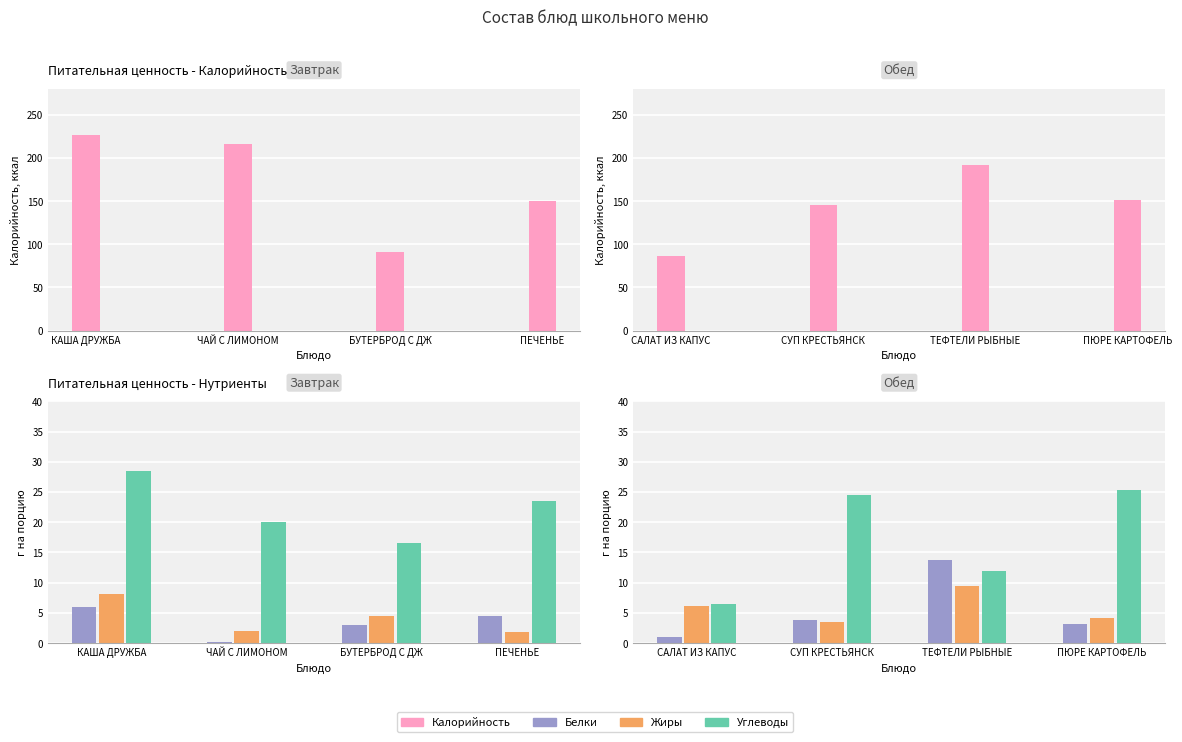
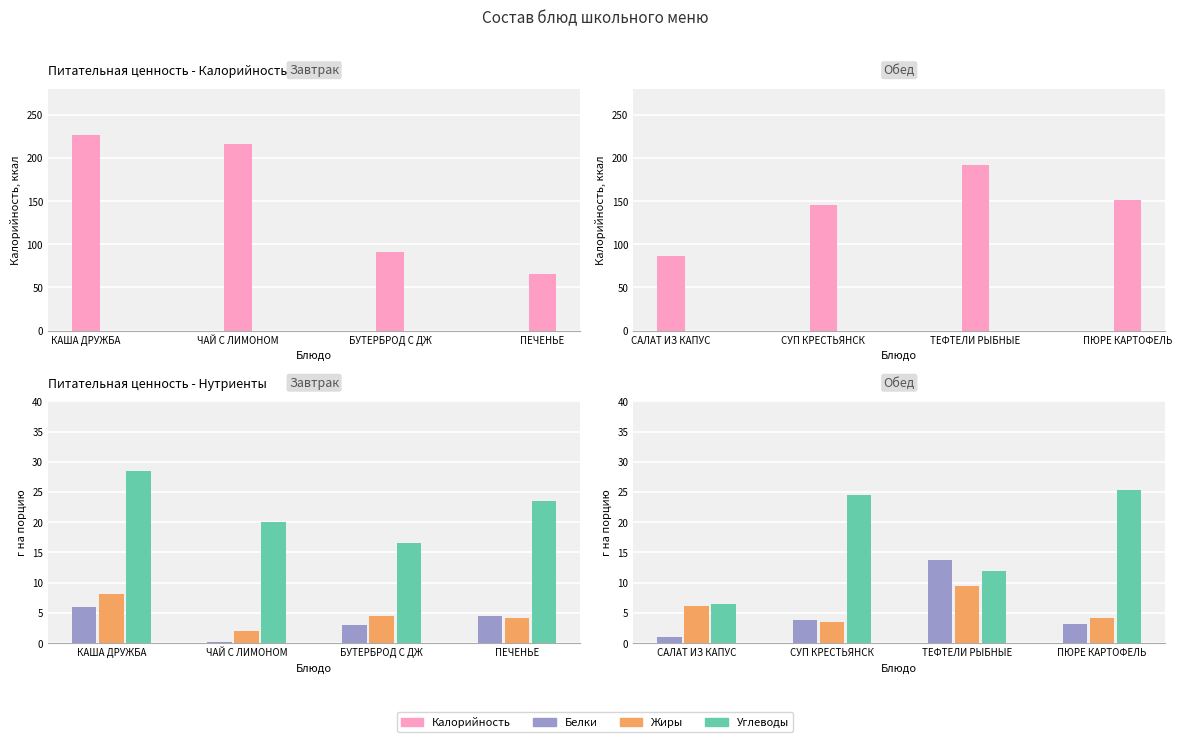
  {
    "Питательная ценность - Калорийность": {
      "КАША ДРУЖБА": 230,
      "ЧАЙ С ЛИМОНОМ": 220,
      "БУТЕРБРОД С ДЖ": 90,
-     "ПЕЧЕНЬЕ": 150
+     "ПЕЧЕНЬЕ": 70
    },
    "Питательная ценность - Нутриенты": {
      "Белки": {
        "КАША ДРУЖБА": 6,
        "БУТЕРБРОД С ДЖ": 3,
        "ПЕЧЕНЬЕ": 5
      },
      "Жиры": {
        "КАША ДРУЖБА": 8,
        "ЧАЙ С ЛИМОНОМ": 2,
        "БУТЕРБРОД С ДЖ": 5,
-       "ПЕЧЕНЬЕ": 2
+       "ПЕЧЕНЬЕ": 4
      },
      "Углеводы": {
        "КАША ДРУЖБА": 29,
        "ЧАЙ С ЛИМОНОМ": 20,
        "БУТЕРБРОД С ДЖ": 17,
        "ПЕЧЕНЬЕ": 24
      }
    }
  }
